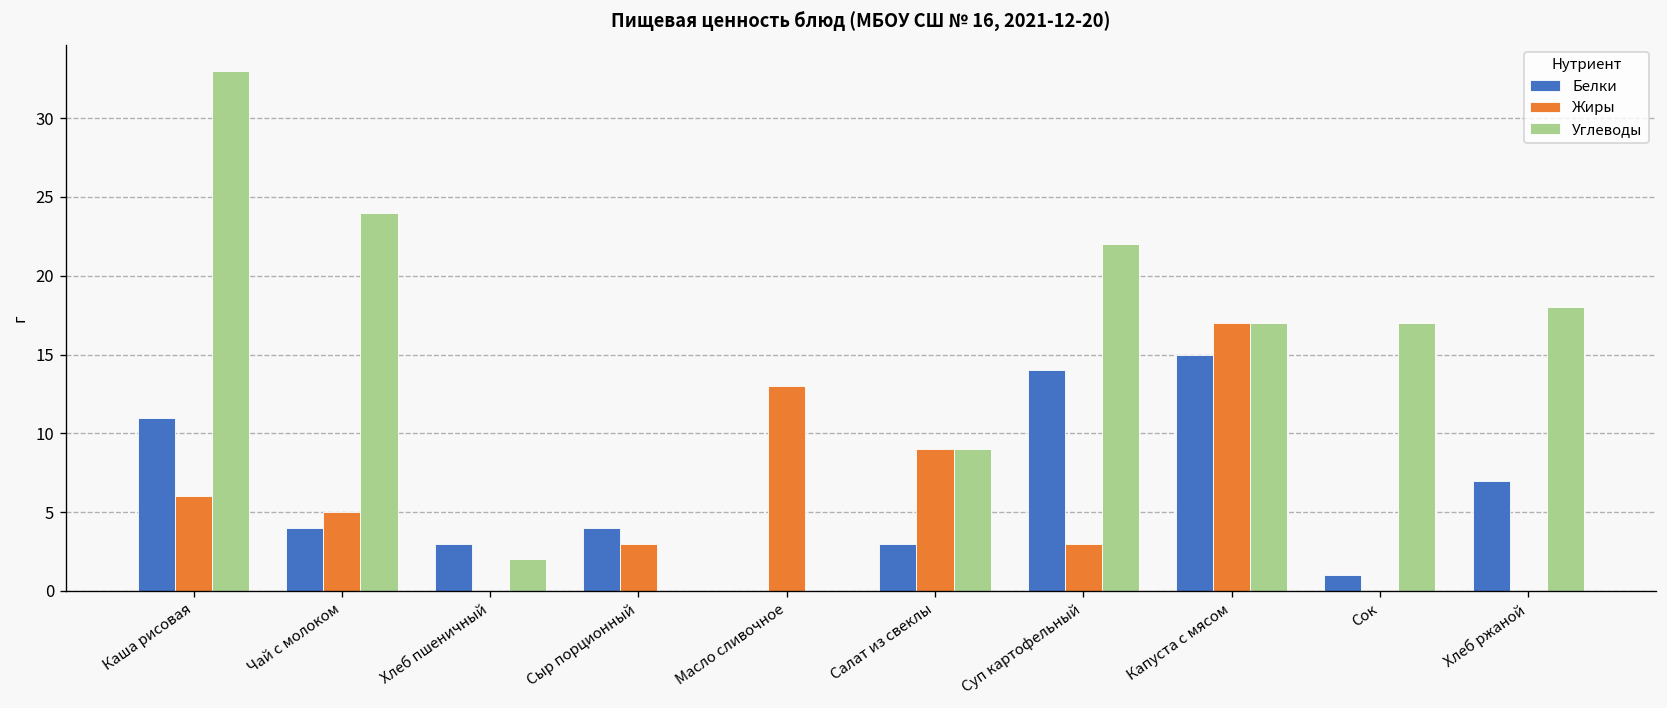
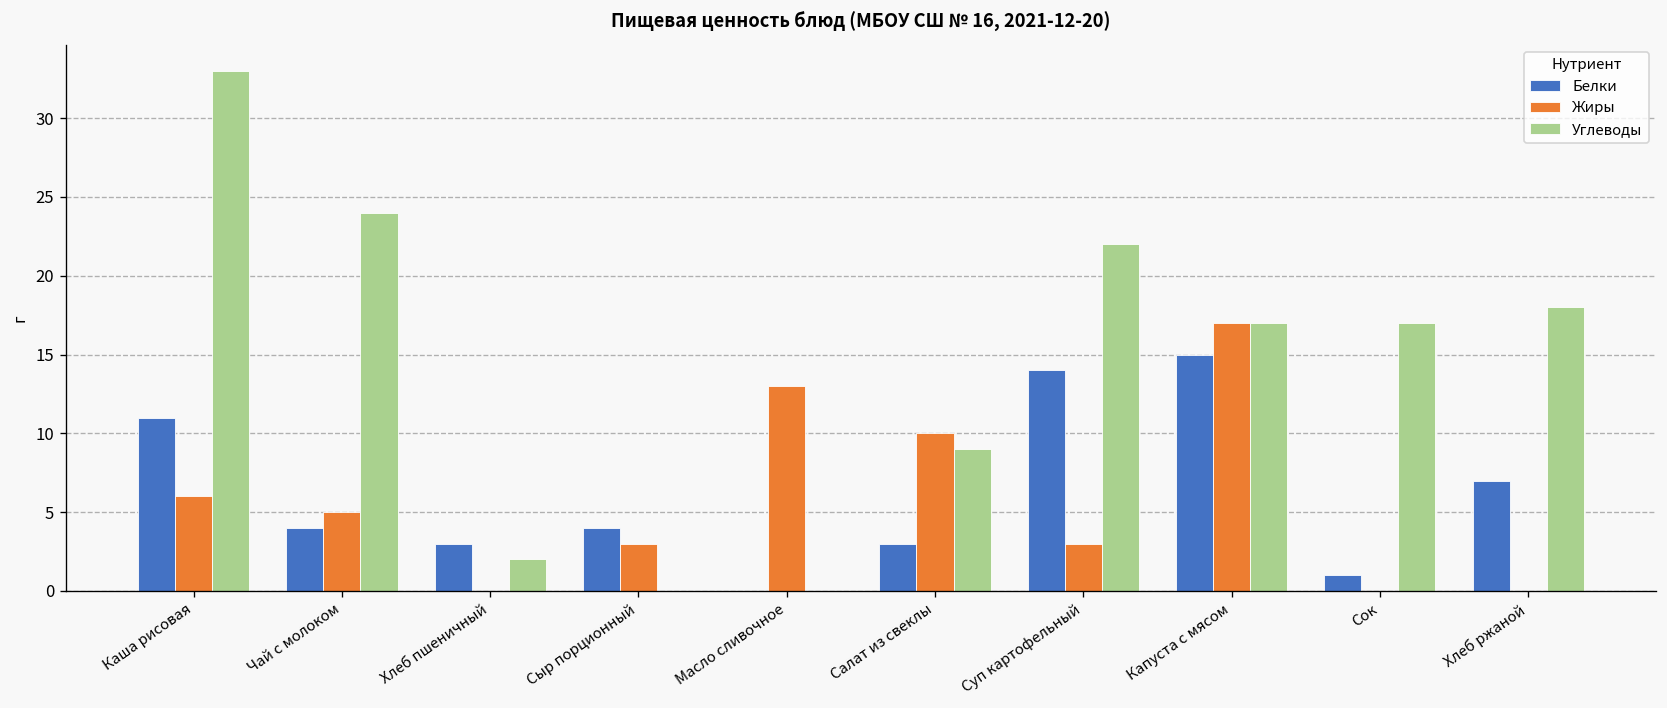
  {
    "Белки": {
      "Каша рисовая": 11,
      "Чай с молоком": 4,
      "Хлеб пшеничный": 3,
      "Сыр порционный": 4,
      "Масло сливочное": 0,
      "Салат из свеклы": 3,
      "Суп картофельный": 14,
      "Капуста с мясом": 15,
      "Сок": 1,
      "Хлеб ржаной": 7
    },
    "Жиры": {
      "Каша рисовая": 6,
      "Чай с молоком": 5,
      "Хлеб пшеничный": 0,
      "Сыр порционный": 3,
      "Масло сливочное": 13,
-     "Салат из свеклы": 9,
+     "Салат из свеклы": 10,
      "Суп картофельный": 3,
      "Капуста с мясом": 17,
      "Сок": 0,
      "Хлеб ржаной": 0
    },
    "Углеводы": {
      "Каша рисовая": 33,
      "Чай с молоком": 24,
      "Хлеб пшеничный": 2,
      "Сыр порционный": 0,
      "Масло сливочное": 0,
      "Салат из свеклы": 9,
      "Суп картофельный": 22,
      "Капуста с мясом": 17,
      "Сок": 17,
      "Хлеб ржаной": 18
    }
  }
